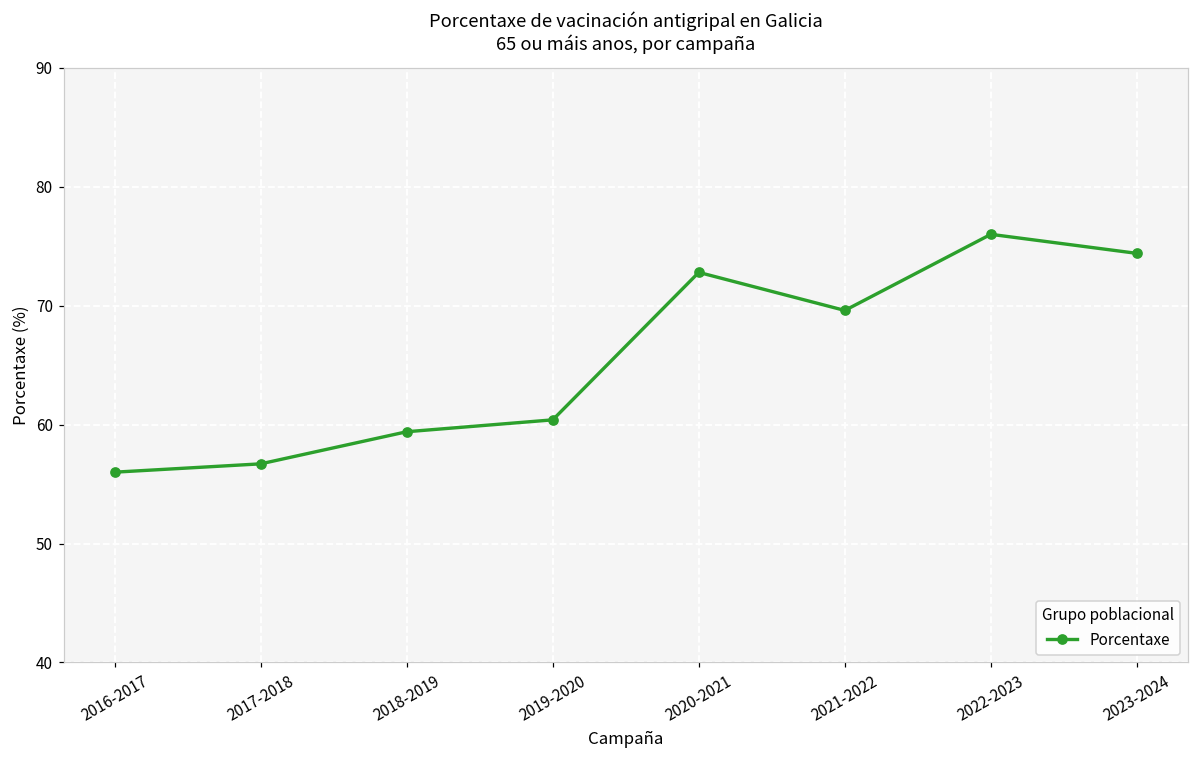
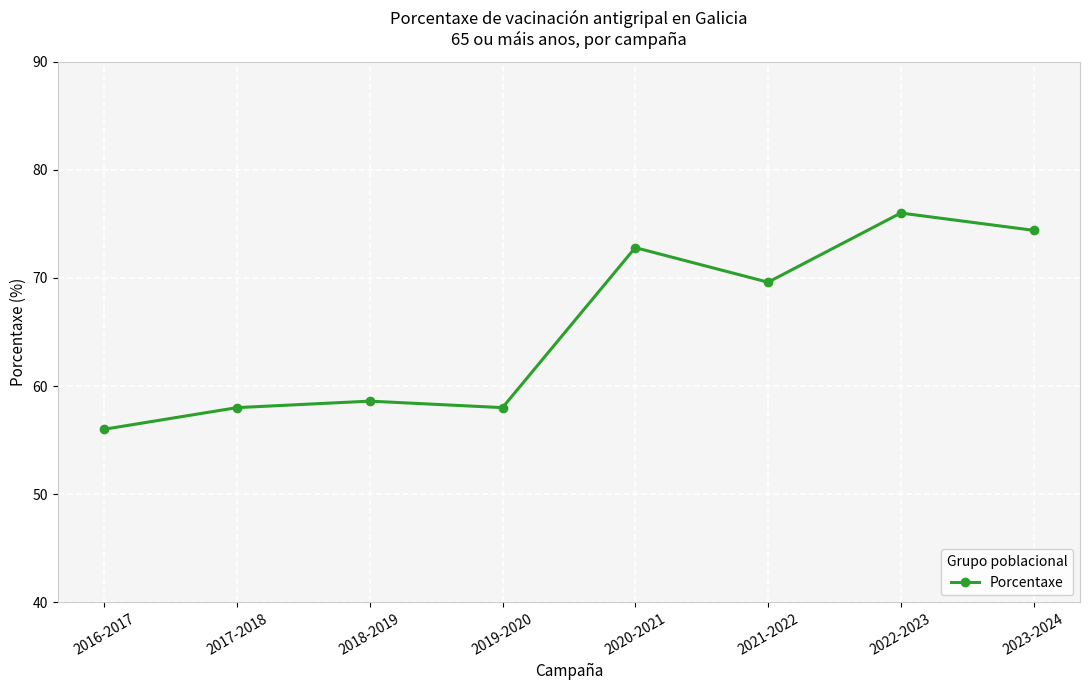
  {
    "2016-2017": 56.0,
-   "2017-2018": 56.7,
-   "2018-2019": 59.4,
-   "2019-2020": 60.4,
+   "2017-2018": 58.0,
+   "2018-2019": 58.6,
+   "2019-2020": 58.0,
    "2020-2021": 72.8,
    "2021-2022": 69.6,
    "2022-2023": 76.0,
    "2023-2024": 74.4
  }
